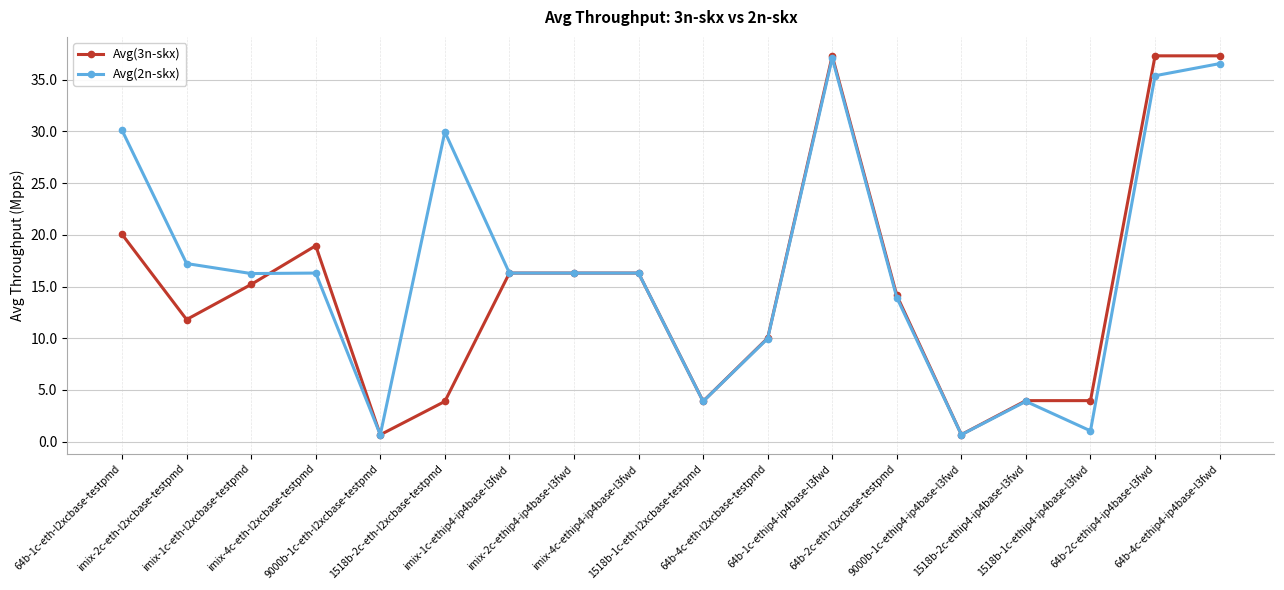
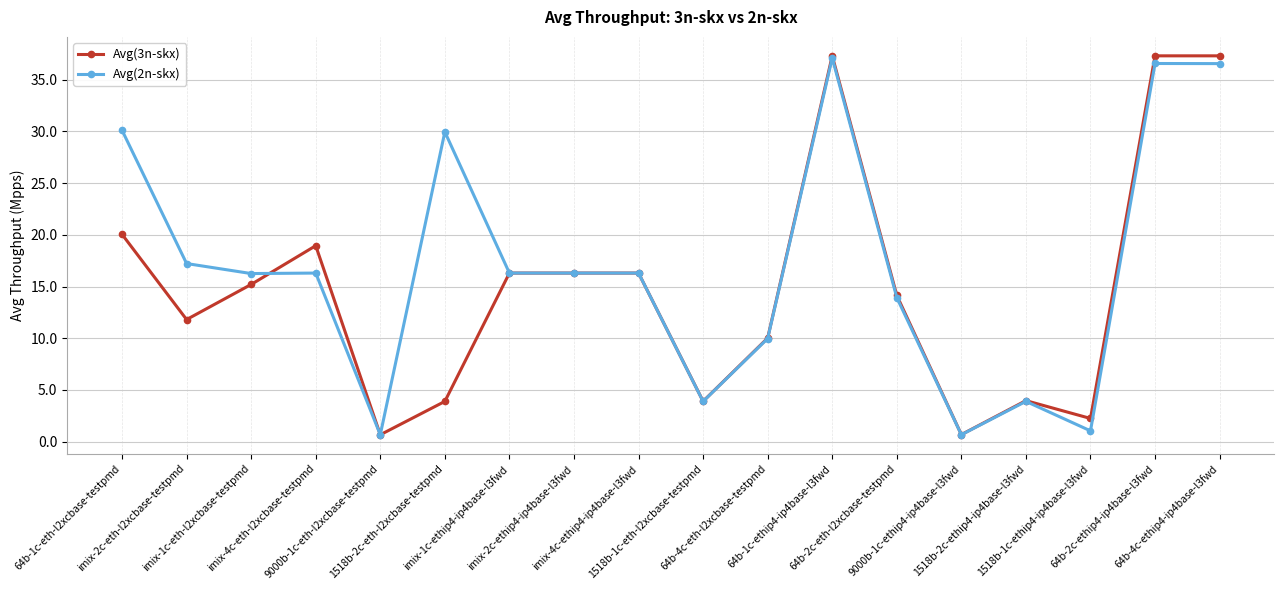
  {
    "Avg(3n-skx)": {
      "64b-1c-eth-l2xcbase-testpmd": 20.0,
      "imix-2c-eth-l2xcbase-testpmd": 11.8,
      "imix-1c-eth-l2xcbase-testpmd": 15.2,
      "imix-4c-eth-l2xcbase-testpmd": 18.9,
      "1518b-2c-eth-l2xcbase-testpmd": 3.9,
-     "1518b-1c-ethip4-ip4base-l3fwd": 4.0,
+     "1518b-1c-ethip4-ip4base-l3fwd": 2.2,
      "64b-2c-ethip4-ip4base-l3fwd": 37.3,
      "64b-4c-ethip4-ip4base-l3fwd": 37.3
    },
    "Avg(2n-skx)": {
      "64b-1c-eth-l2xcbase-testpmd": 30.1,
      "imix-2c-eth-l2xcbase-testpmd": 17.2,
      "imix-1c-eth-l2xcbase-testpmd": 16.3,
      "imix-4c-eth-l2xcbase-testpmd": 16.3,
      "1518b-2c-eth-l2xcbase-testpmd": 30.0,
      "1518b-1c-ethip4-ip4base-l3fwd": 1.0,
-     "64b-2c-ethip4-ip4base-l3fwd": 35.4,
+     "64b-2c-ethip4-ip4base-l3fwd": 36.6,
      "64b-4c-ethip4-ip4base-l3fwd": 36.6
    }
  }
